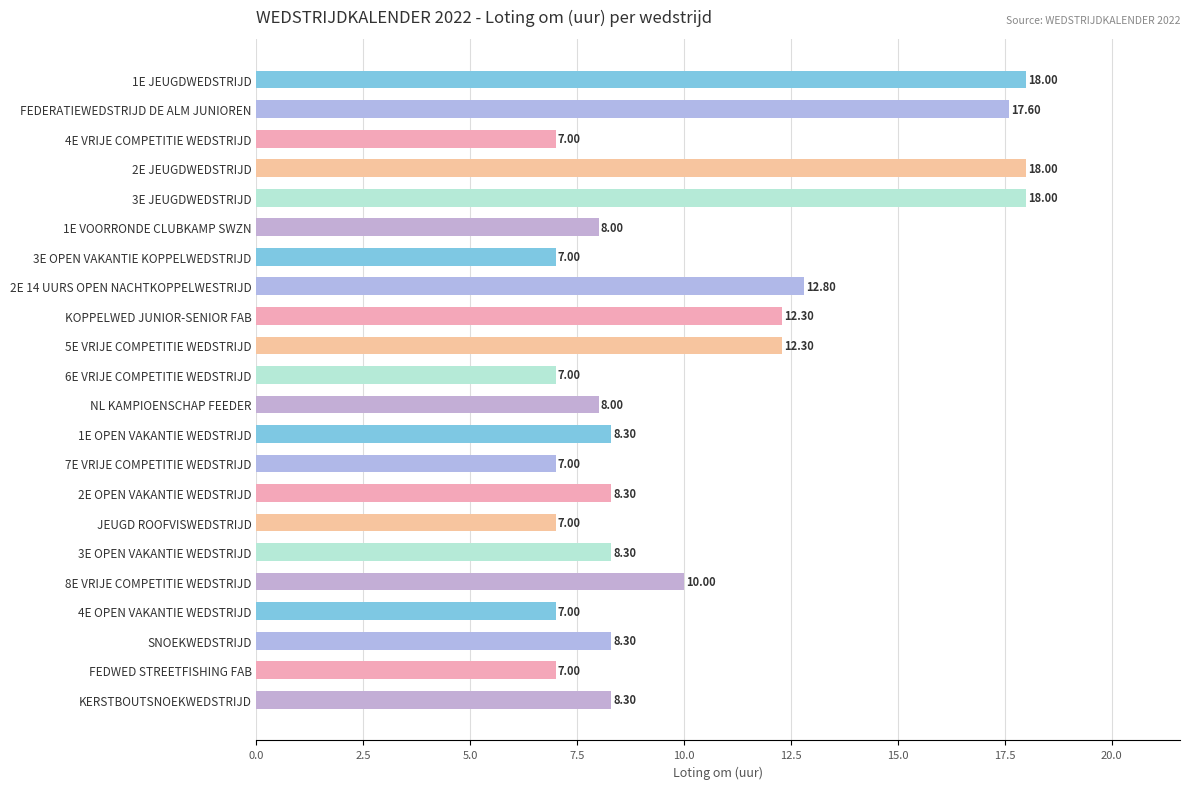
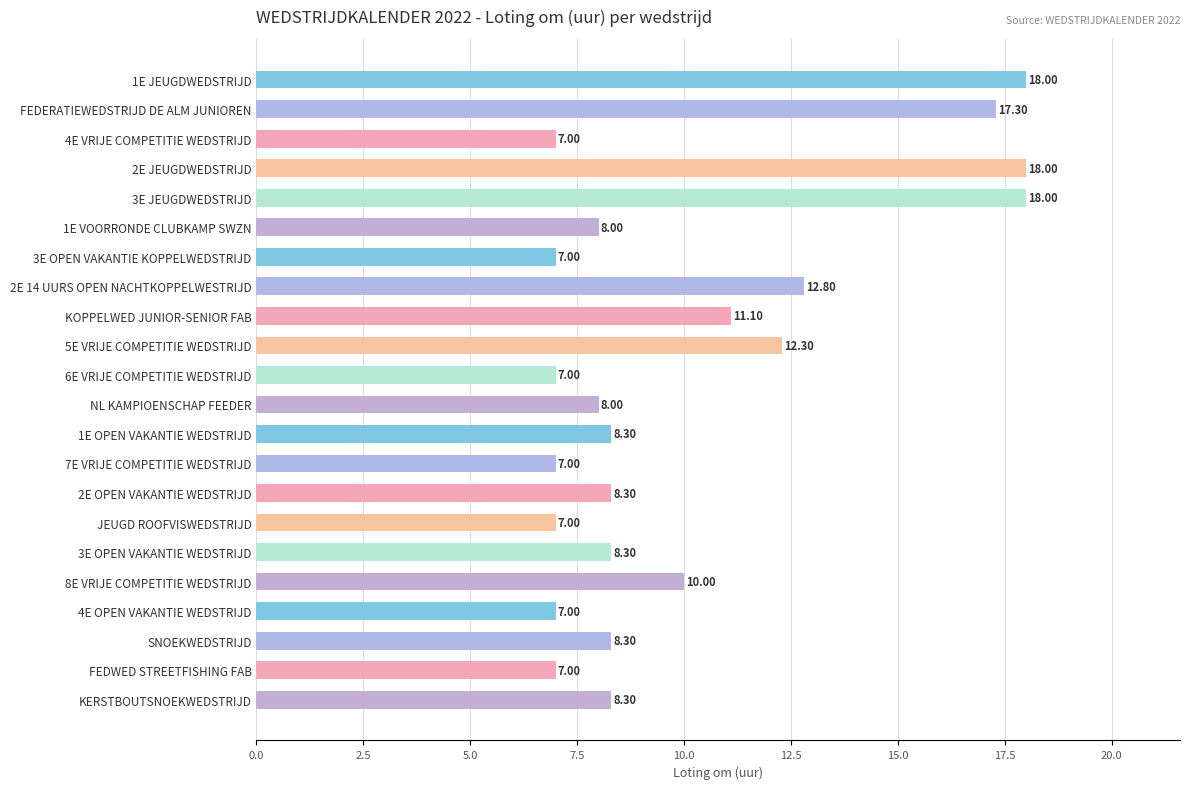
  {
    "1E JEUGDWEDSTRIJD": 18.00,
-   "FEDERATIEWEDSTRIJD DE ALM JUNIOREN": 17.60,
+   "FEDERATIEWEDSTRIJD DE ALM JUNIOREN": 17.30,
    "4E VRIJE COMPETITIE WEDSTRIJD": 7.00,
    "2E JEUGDWEDSTRIJD": 18.00,
    "3E JEUGDWEDSTRIJD": 18.00,
    "1E VOORRONDE CLUBKAMP SWZN": 8.00,
    "3E OPEN VAKANTIE KOPPELWEDSTRIJD": 7.00,
    "2E 14 UURS OPEN NACHTKOPPELWESTRIJD": 12.80,
-   "KOPPELWED JUNIOR-SENIOR FAB": 12.30,
+   "KOPPELWED JUNIOR-SENIOR FAB": 11.10,
    "5E VRIJE COMPETITIE WEDSTRIJD": 12.30,
    "6E VRIJE COMPETITIE WEDSTRIJD": 7.00,
    "NL KAMPIOENSCHAP FEEDER": 8.00,
    "1E OPEN VAKANTIE WEDSTRIJD": 8.30,
    "7E VRIJE COMPETITIE WEDSTRIJD": 7.00,
    "2E OPEN VAKANTIE WEDSTRIJD": 8.30,
    "JEUGD ROOFVISWEDSTRIJD": 7.00,
    "3E OPEN VAKANTIE WEDSTRIJD": 8.30,
    "8E VRIJE COMPETITIE WEDSTRIJD": 10.00,
    "4E OPEN VAKANTIE WEDSTRIJD": 7.00,
    "SNOEKWEDSTRIJD": 8.30,
    "FEDWED STREETFISHING FAB": 7.00,
    "KERSTBOUTSNOEKWEDSTRIJD": 8.30
  }
